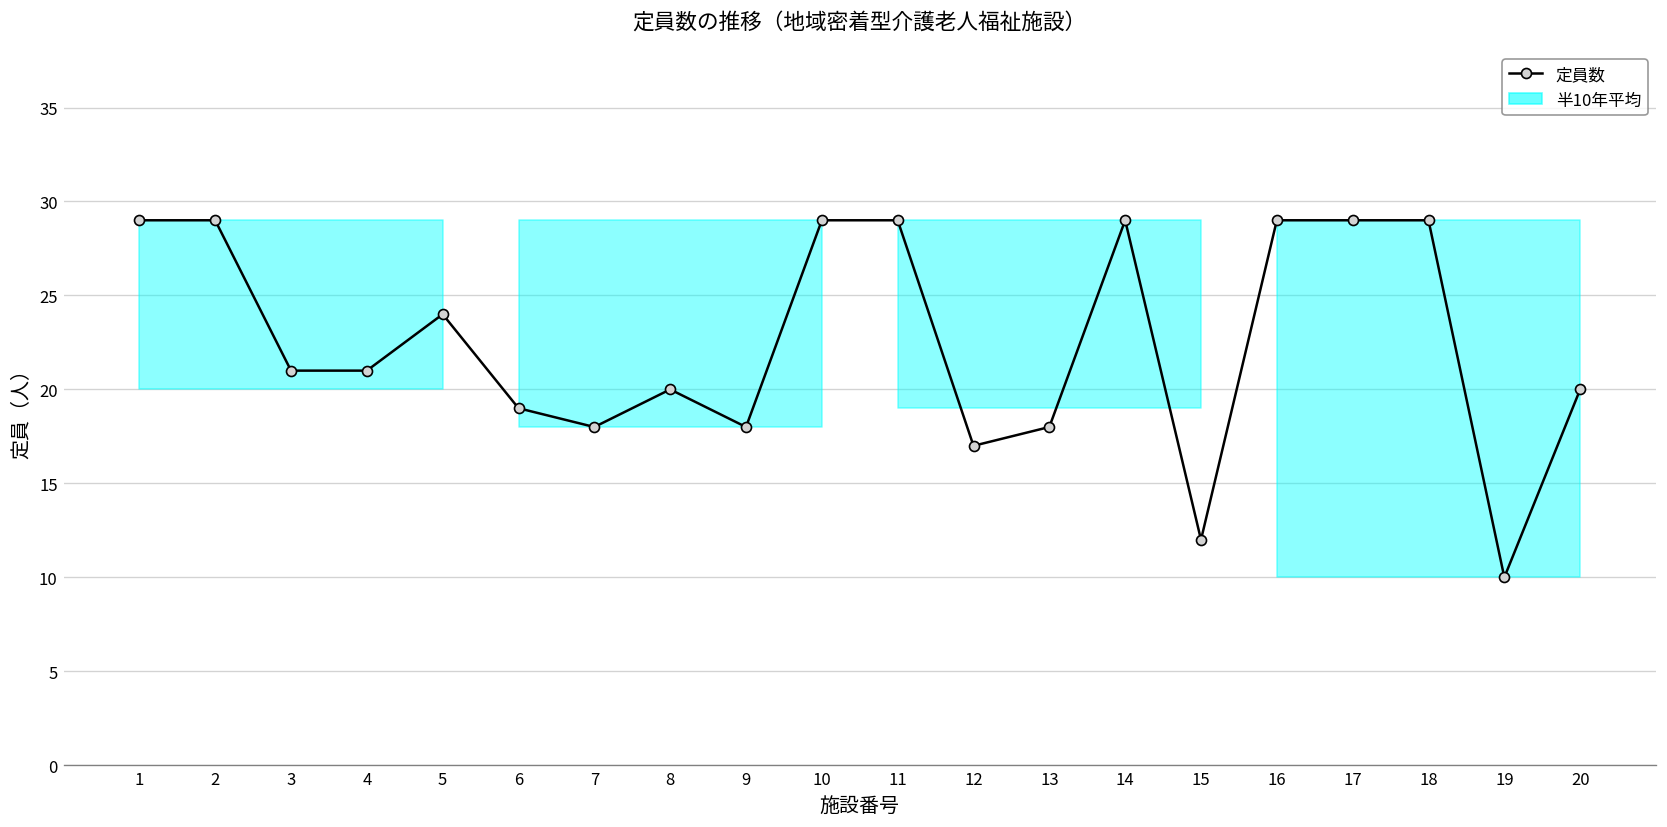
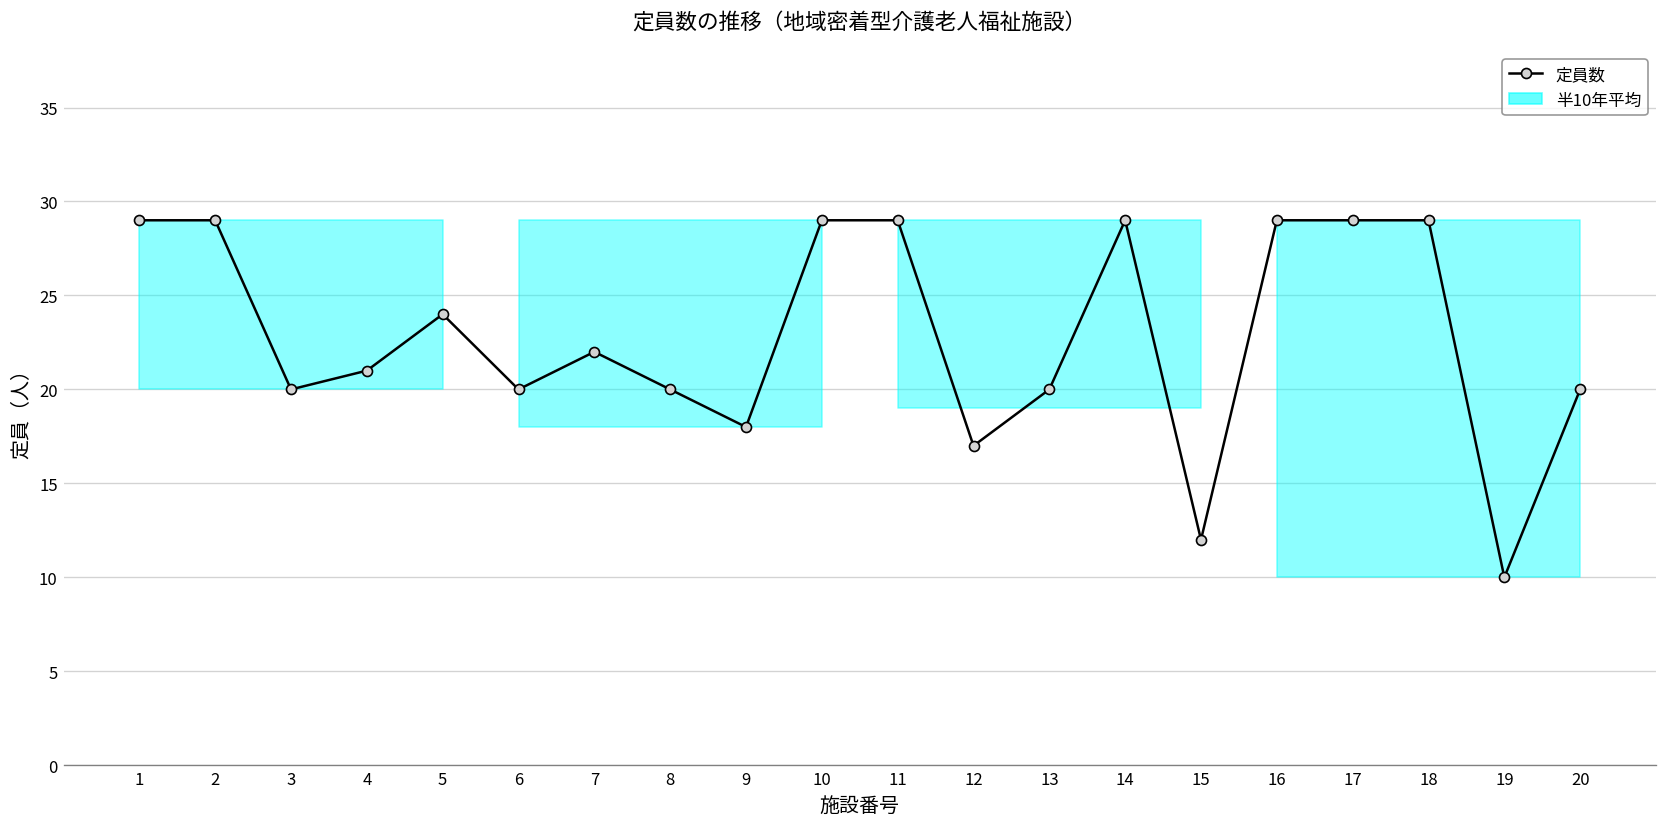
  {
    "定員数": {
      "2": 29,
-     "3": 21,
+     "3": 20,
      "4": 21,
      "5": 24,
-     "6": 19,
-     "7": 18,
+     "6": 20,
+     "7": 22,
      "8": 20,
      "9": 18,
      "12": 17,
-     "13": 18,
+     "13": 20,
      "14": 29,
      "15": 12,
      "17": 29,
      "18": 29,
      "19": 10,
      "20": 20
    }
  }
